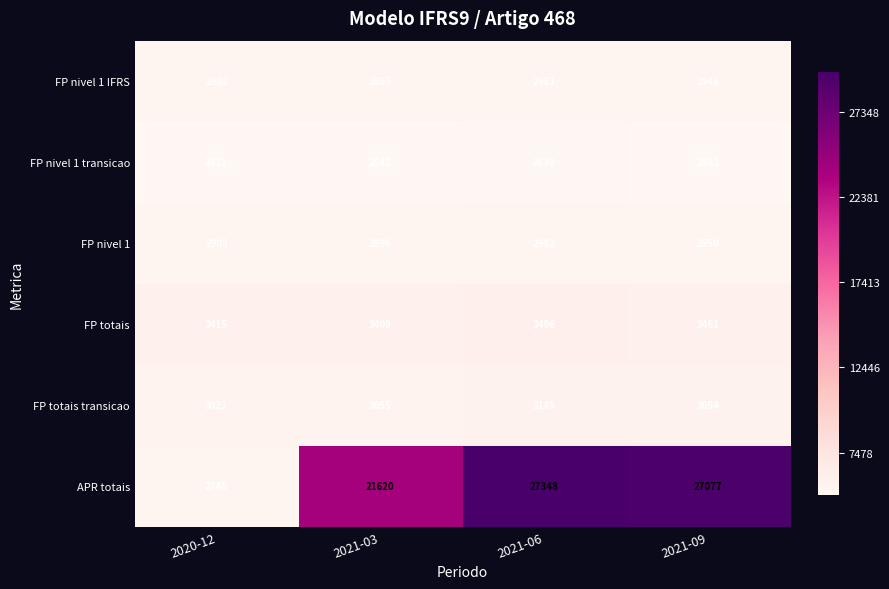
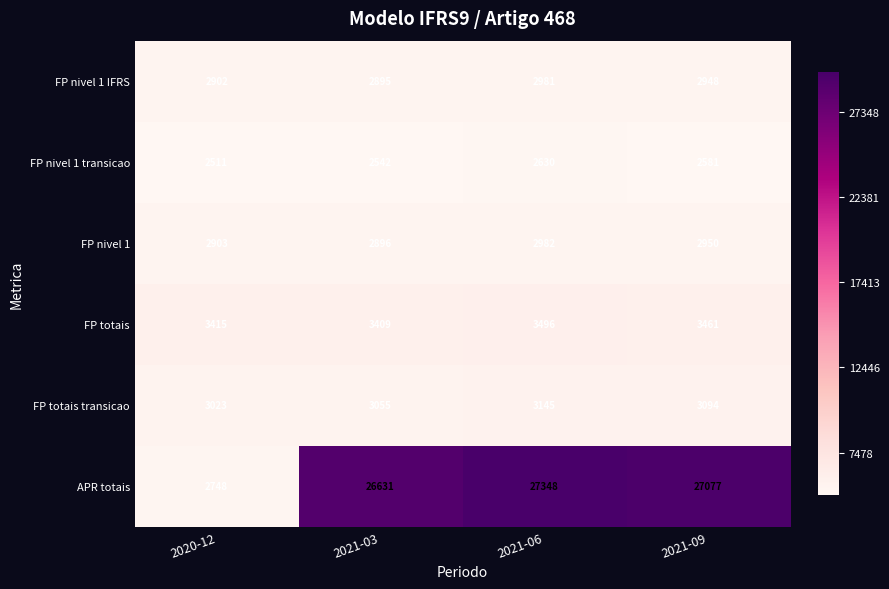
  {
    "APR totais": {
-     "2021-03": 21620,
+     "2021-03": 26631,
      "2021-06": 27348,
      "2021-09": 27077
    }
  }
